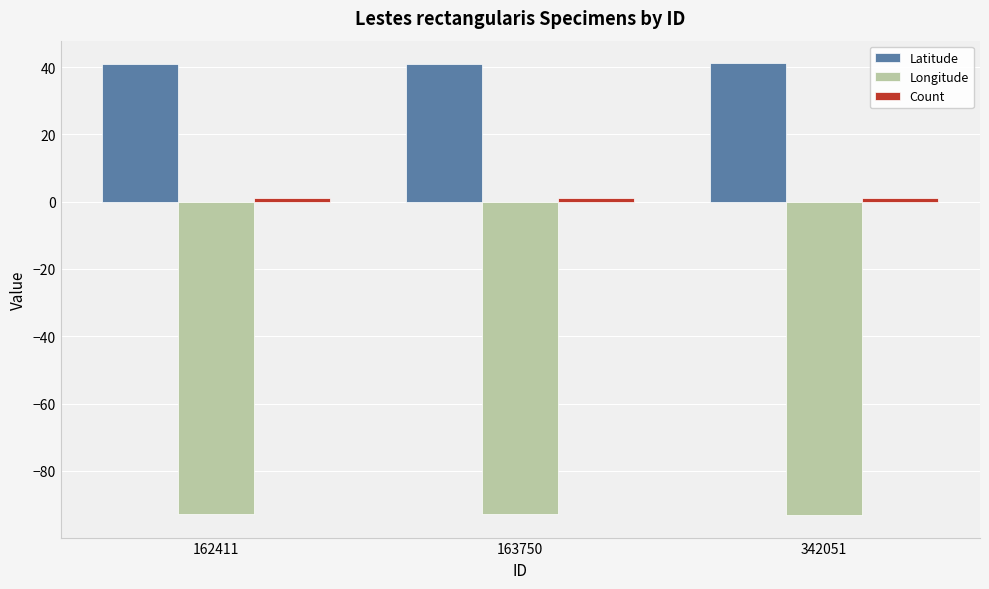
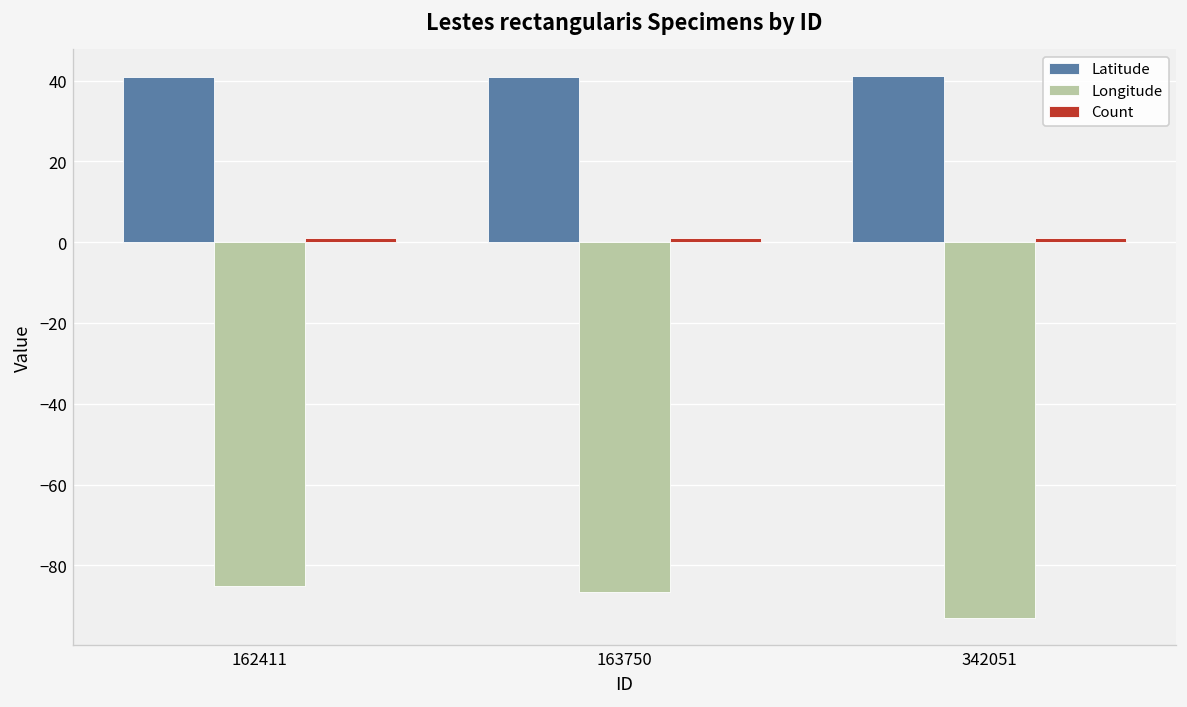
  {
    "Latitude": {
      "162411": 41,
      "163750": 41,
      "342051": 41
    },
    "Longitude": {
-     "162411": -93,
-     "163750": -93,
+     "162411": -85,
+     "163750": -87,
      "342051": -93
    },
    "Count": {
      "162411": 1,
      "163750": 1,
      "342051": 1
    }
  }
